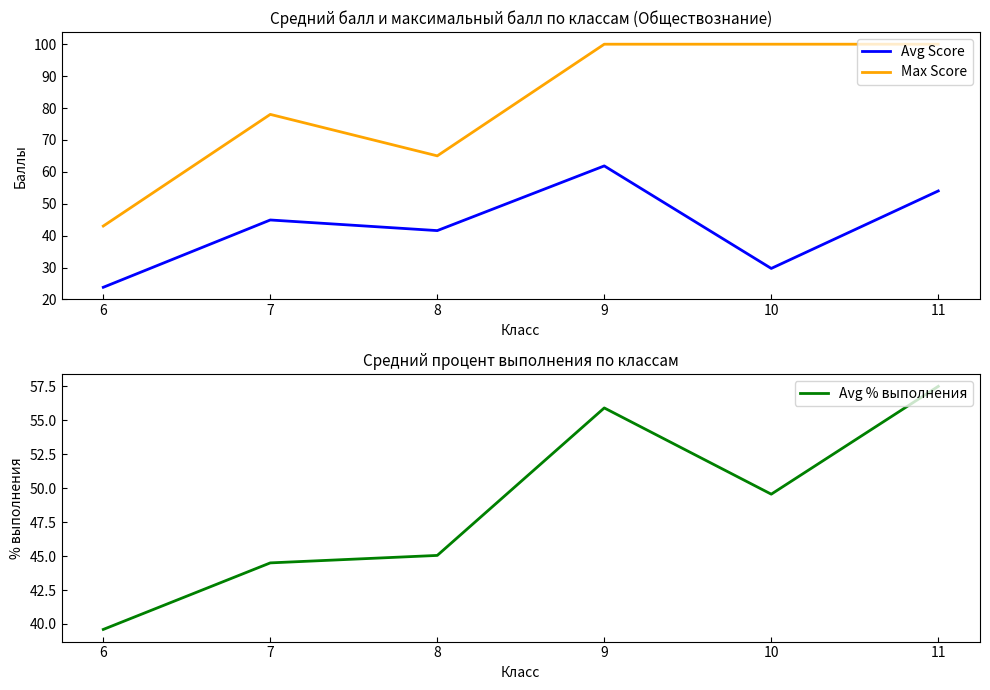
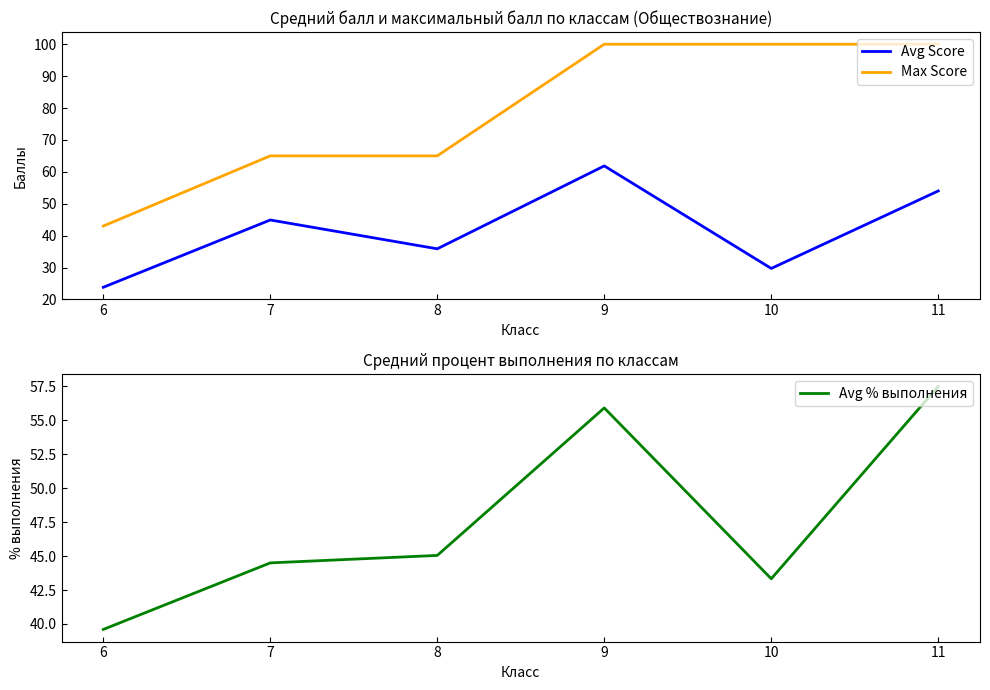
  {
    "Средний балл и максимальный балл по классам (Обществознание)": {
      "Avg Score": {
        "6": 24,
        "7": 45,
-       "8": 42,
+       "8": 36,
        "9": 62,
        "10": 30,
        "11": 54
      },
      "Max Score": {
        "6": 43,
-       "7": 78,
+       "7": 65,
        "8": 65,
        "9": 100,
        "10": 100
      }
    },
    "Средний процент выполнения по классам": {
      "6": 39.6,
      "7": 44.5,
      "8": 45.1,
      "9": 55.9,
-     "10": 49.6
+     "10": 43.3
    }
  }
